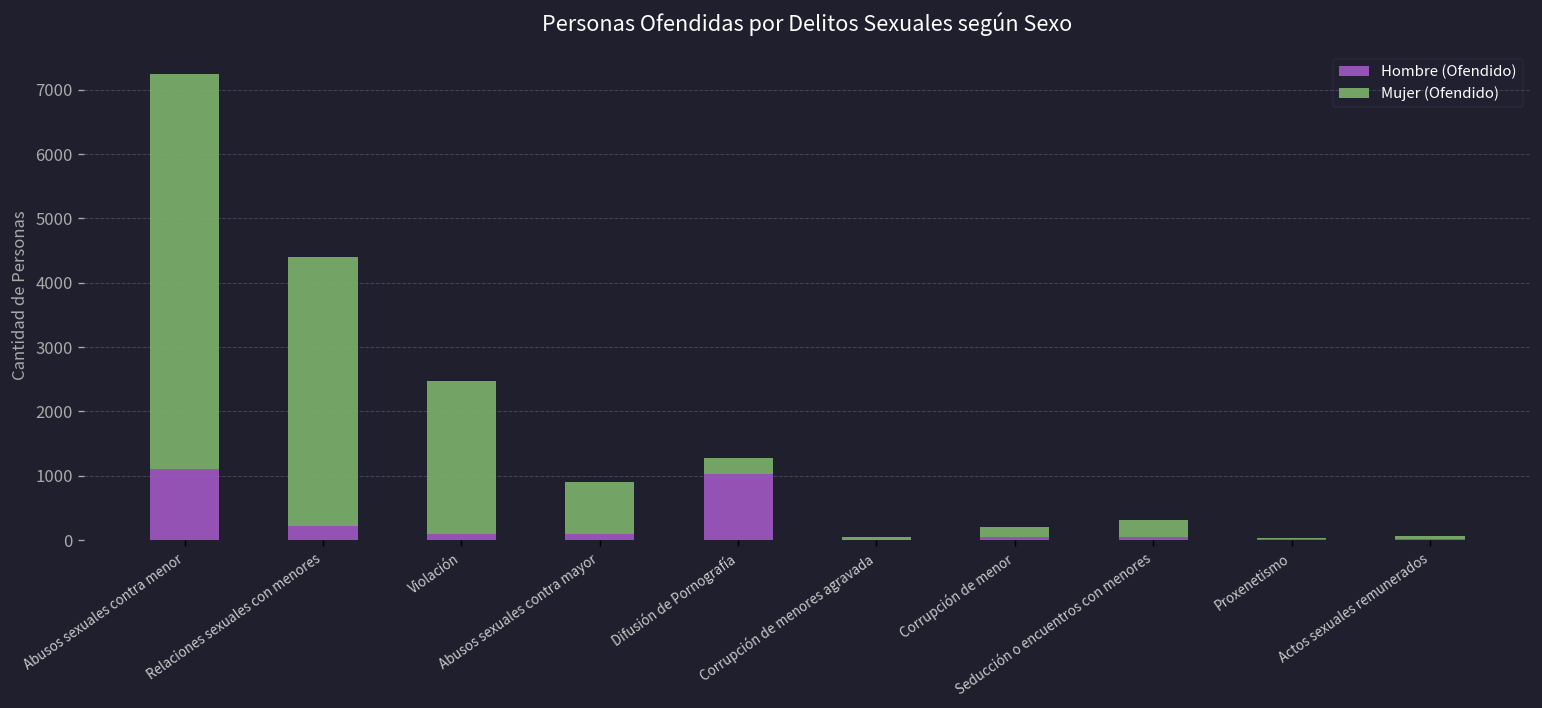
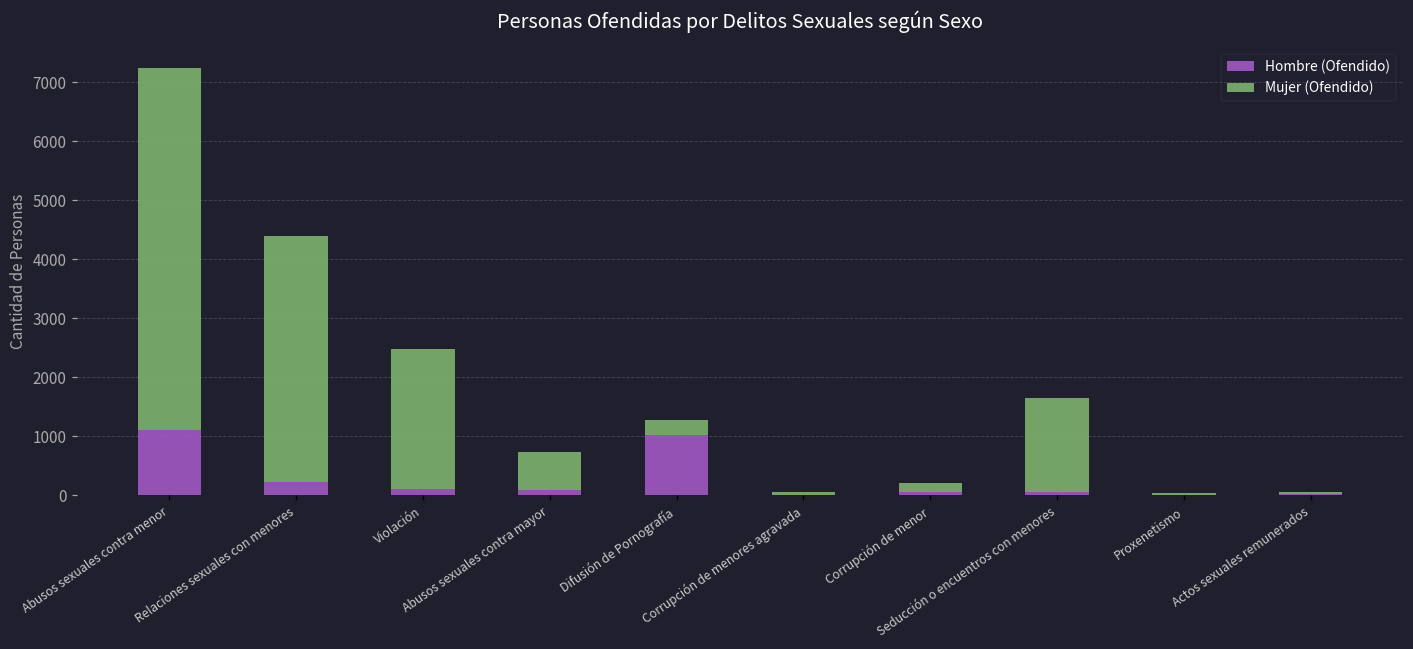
  {
    "Hombre (Ofendido)": {
      "Abusos sexuales contra menor": 1100,
      "Relaciones sexuales con menores": 200,
      "Violación": 100,
      "Abusos sexuales contra mayor": 100,
      "Difusión de Pornografía": 1000,
      "Corrupción de menor": 100,
      "Seducción o encuentros con menores": 0
    },
    "Mujer (Ofendido)": {
      "Abusos sexuales contra menor": 6100,
      "Relaciones sexuales con menores": 4200,
      "Violación": 2400,
-     "Abusos sexuales contra mayor": 800,
+     "Abusos sexuales contra mayor": 600,
      "Difusión de Pornografía": 200,
      "Corrupción de menor": 200,
-     "Seducción o encuentros con menores": 300
+     "Seducción o encuentros con menores": 1600
    }
  }
